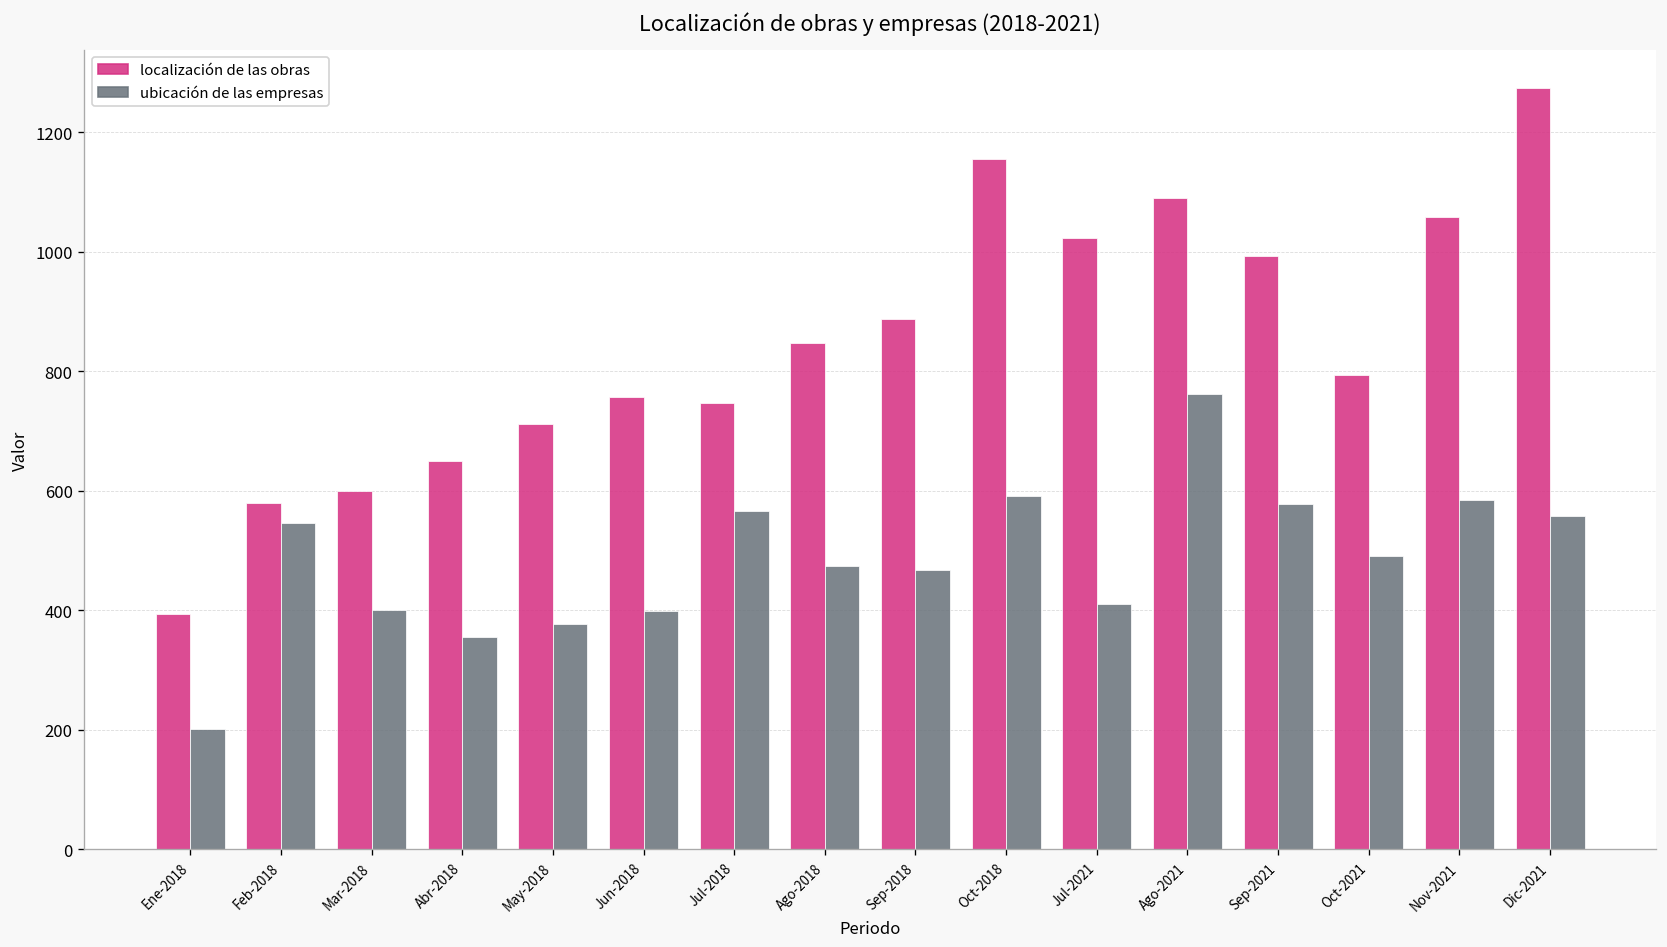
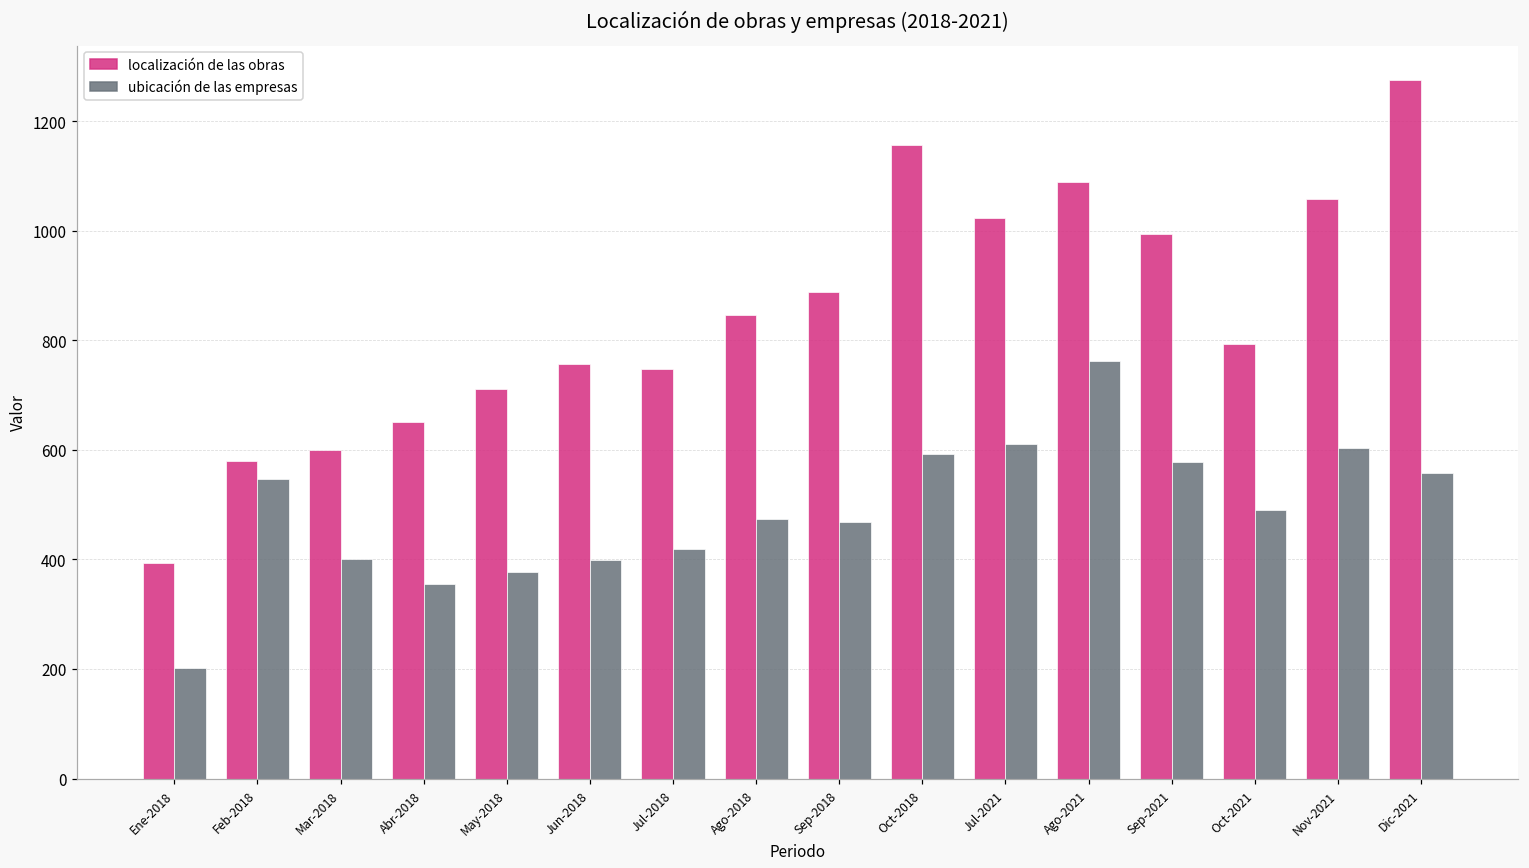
  {
    "localización de las obras": {
      "Ene-2018": 390,
      "Feb-2018": 580,
      "Mar-2018": 600,
      "Abr-2018": 650,
      "May-2018": 710,
      "Jun-2018": 760,
      "Jul-2018": 750,
      "Ago-2018": 850,
      "Sep-2018": 890,
      "Oct-2018": 1160,
      "Jul-2021": 1020,
      "Ago-2021": 1090,
      "Sep-2021": 990,
      "Oct-2021": 790,
      "Nov-2021": 1060,
      "Dic-2021": 1270
    },
    "ubicación de las empresas": {
      "Ene-2018": 200,
      "Feb-2018": 550,
      "Mar-2018": 400,
      "Abr-2018": 360,
      "May-2018": 380,
      "Jun-2018": 400,
-     "Jul-2018": 570,
+     "Jul-2018": 420,
      "Ago-2018": 470,
      "Sep-2018": 470,
      "Oct-2018": 590,
-     "Jul-2021": 410,
+     "Jul-2021": 610,
      "Ago-2021": 760,
      "Sep-2021": 580,
      "Oct-2021": 490,
-     "Nov-2021": 590,
+     "Nov-2021": 600,
      "Dic-2021": 560
    }
  }
